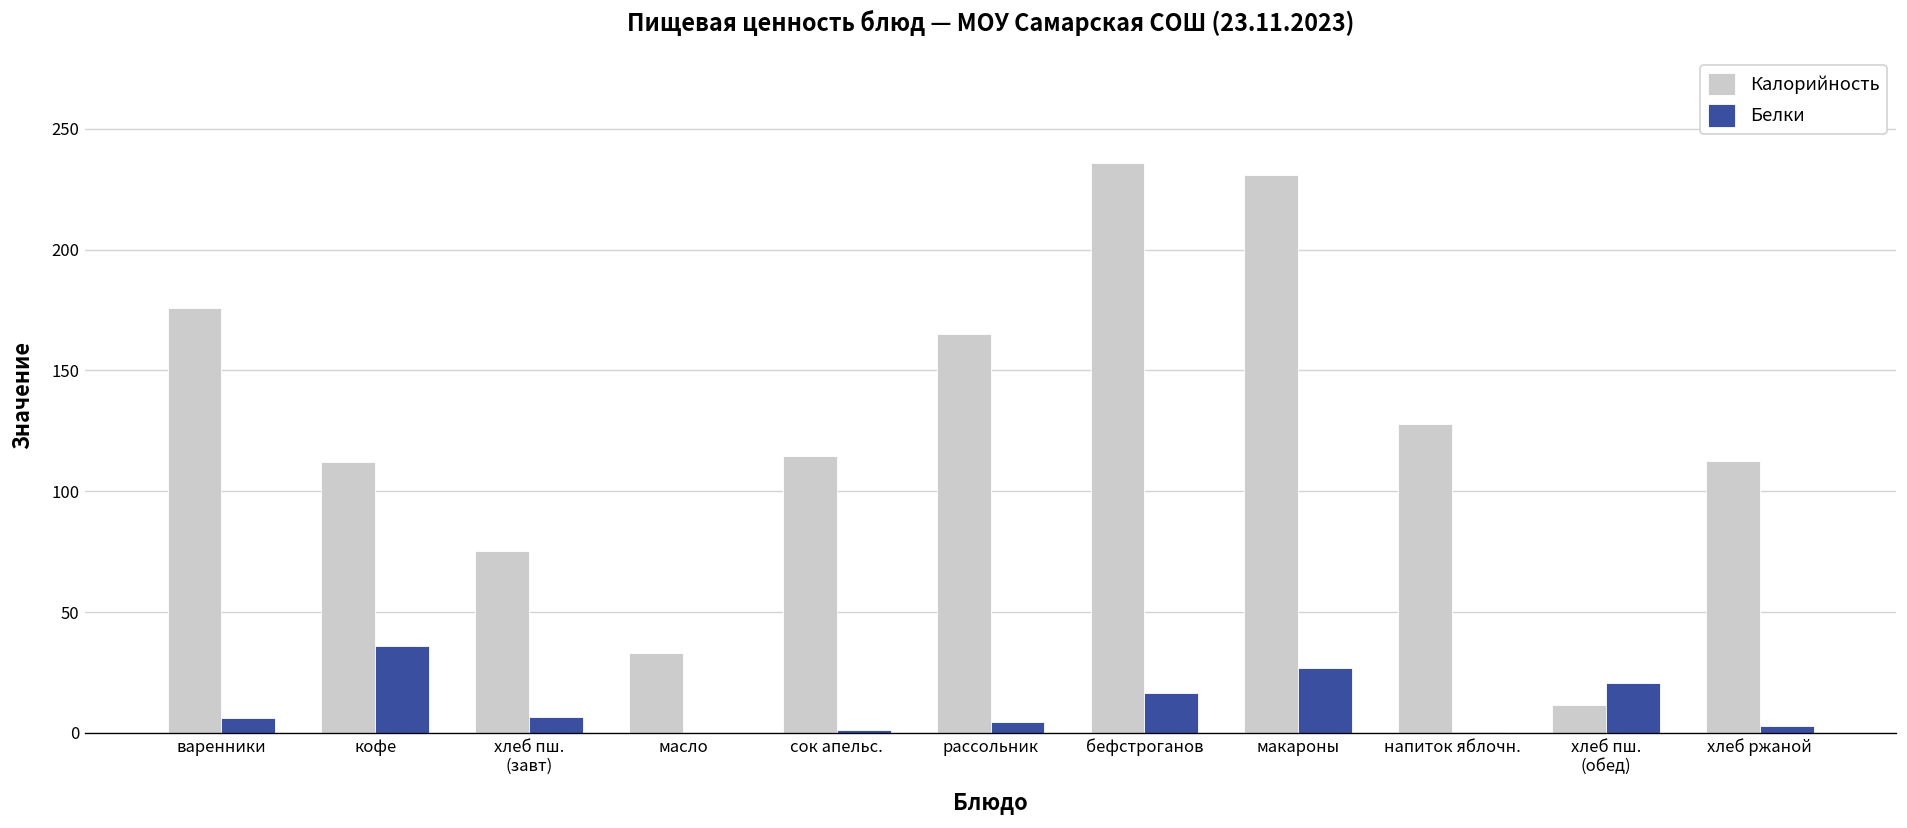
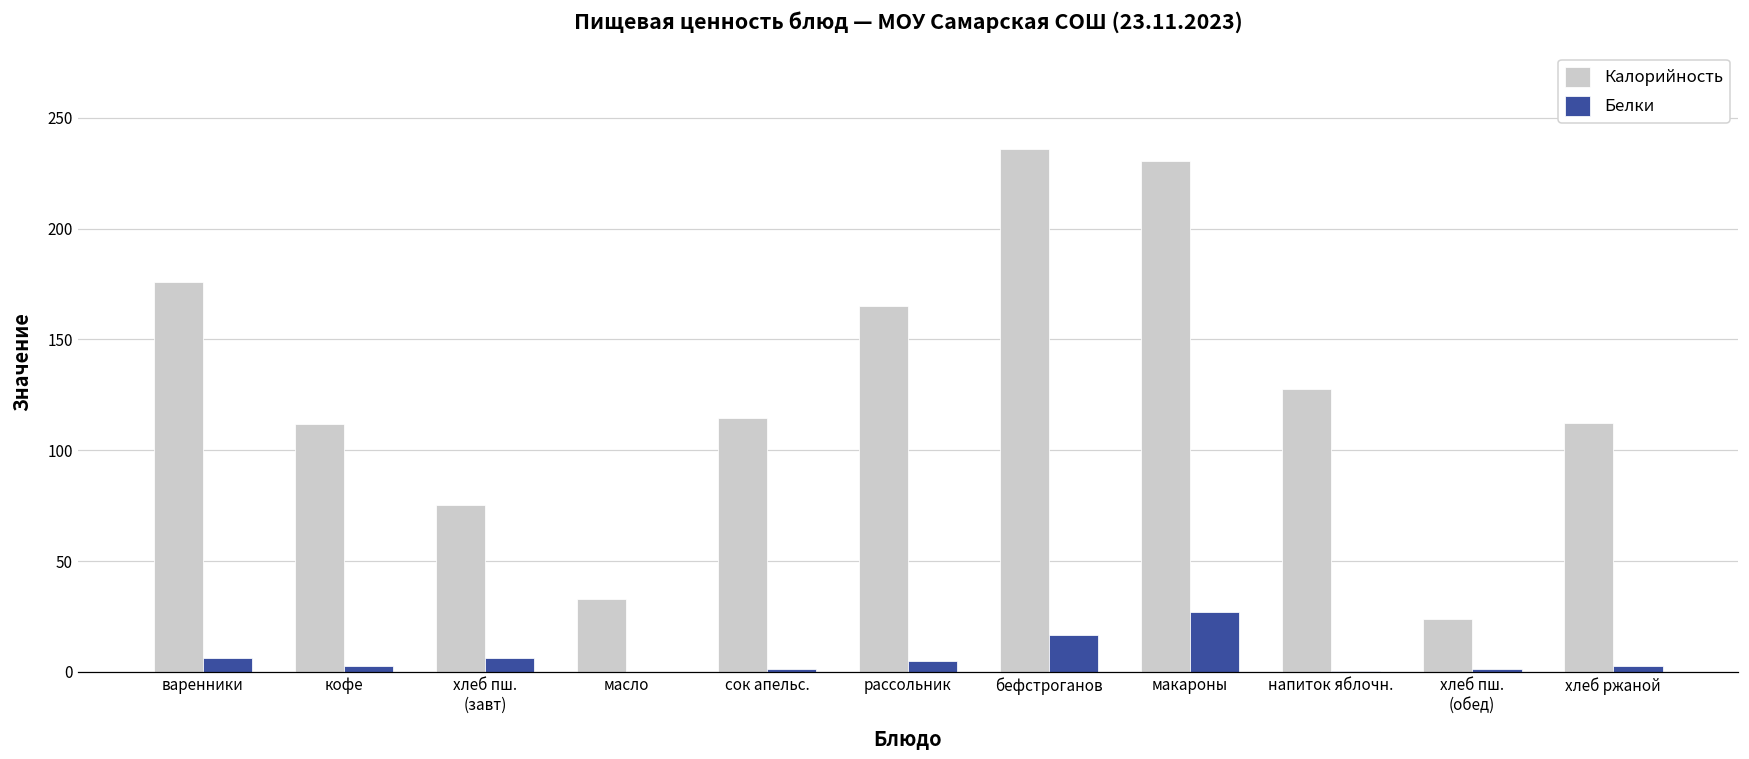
  {
    "Калорийность": {
      "варенники": 176,
      "кофе": 112,
      "хлеб пш. (завт)": 75,
      "масло": 33,
      "сок апельс.": 115,
      "рассольник": 165,
      "бефстроганов": 236,
      "макароны": 231,
      "напиток яблочн.": 128,
-     "хлеб пш. (обед)": 12,
+     "хлеб пш. (обед)": 24,
      "хлеб ржаной": 112
    },
    "Белки": {
      "варенники": 6,
-     "кофе": 36,
+     "кофе": 3,
      "хлеб пш. (завт)": 6,
      "сок апельс.": 1,
      "рассольник": 5,
      "бефстроганов": 17,
      "макароны": 27,
-     "хлеб пш. (обед)": 21,
+     "хлеб пш. (обед)": 1,
      "хлеб ржаной": 3
    }
  }
